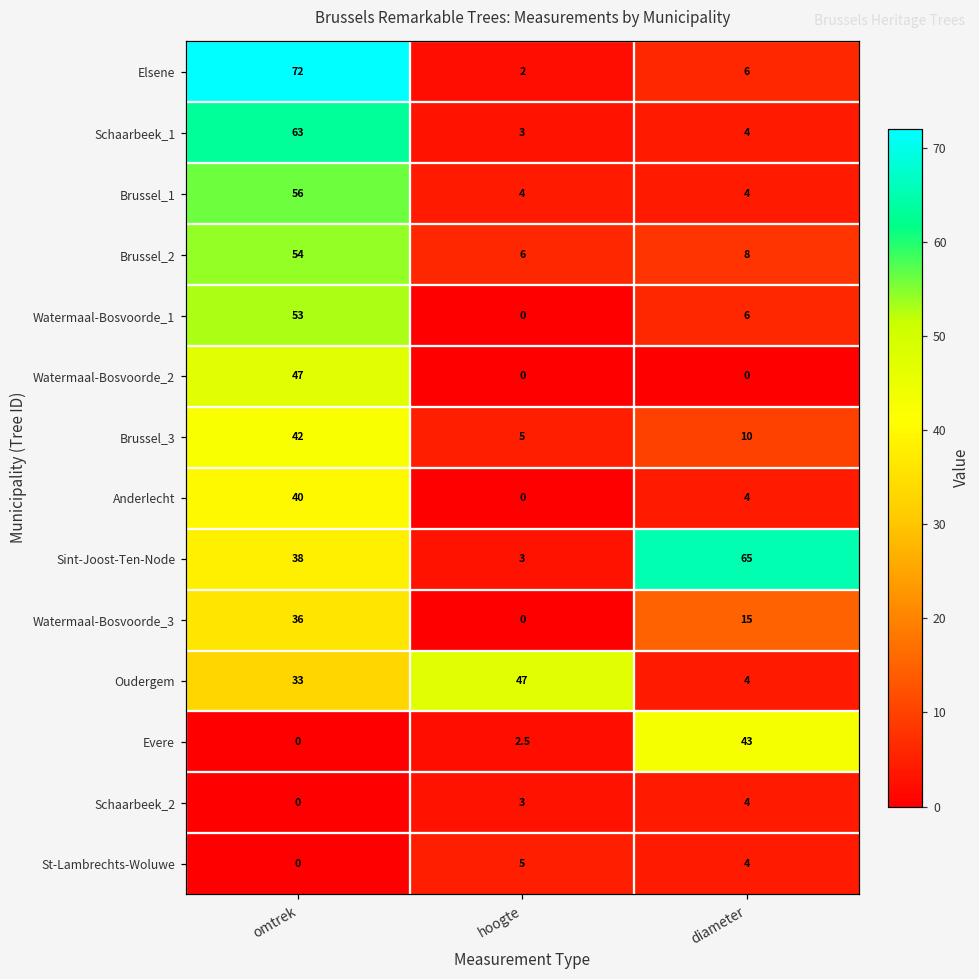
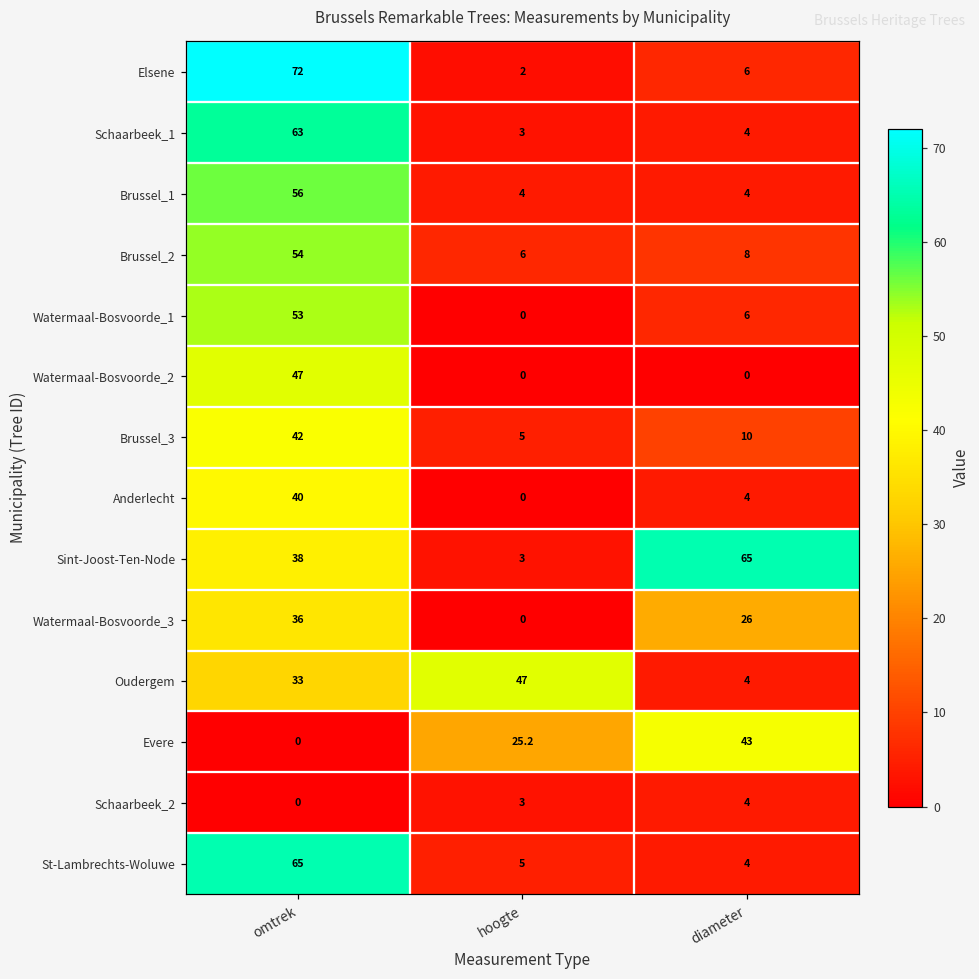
  {
    "Elsene": {
      "omtrek": 72,
      "hoogte": 2,
      "diameter": 6
    },
    "Schaarbeek_1": {
      "omtrek": 63,
      "hoogte": 3,
      "diameter": 4
    },
    "Brussel_1": {
      "omtrek": 56,
      "hoogte": 4,
      "diameter": 4
    },
    "Brussel_2": {
      "omtrek": 54,
      "hoogte": 6,
      "diameter": 8
    },
    "Watermaal-Bosvoorde_1": {
      "omtrek": 53,
      "hoogte": 0,
      "diameter": 6
    },
    "Watermaal-Bosvoorde_2": {
      "omtrek": 47,
      "hoogte": 0,
      "diameter": 0
    },
    "Brussel_3": {
      "omtrek": 42,
      "hoogte": 5,
      "diameter": 10
    },
    "Anderlecht": {
      "omtrek": 40,
      "hoogte": 0,
      "diameter": 4
    },
    "Sint-Joost-Ten-Node": {
      "omtrek": 38,
      "hoogte": 3,
      "diameter": 65
    },
    "Watermaal-Bosvoorde_3": {
      "omtrek": 36,
      "hoogte": 0,
-     "diameter": 15
+     "diameter": 26
    },
    "Oudergem": {
      "omtrek": 33,
      "hoogte": 47,
      "diameter": 4
    },
    "Evere": {
      "omtrek": 0,
-     "hoogte": 2.5,
+     "hoogte": 25.2,
      "diameter": 43
    },
    "Schaarbeek_2": {
      "omtrek": 0,
      "hoogte": 3,
      "diameter": 4
    },
    "St-Lambrechts-Woluwe": {
-     "omtrek": 0,
+     "omtrek": 65,
      "hoogte": 5,
      "diameter": 4
    }
  }
